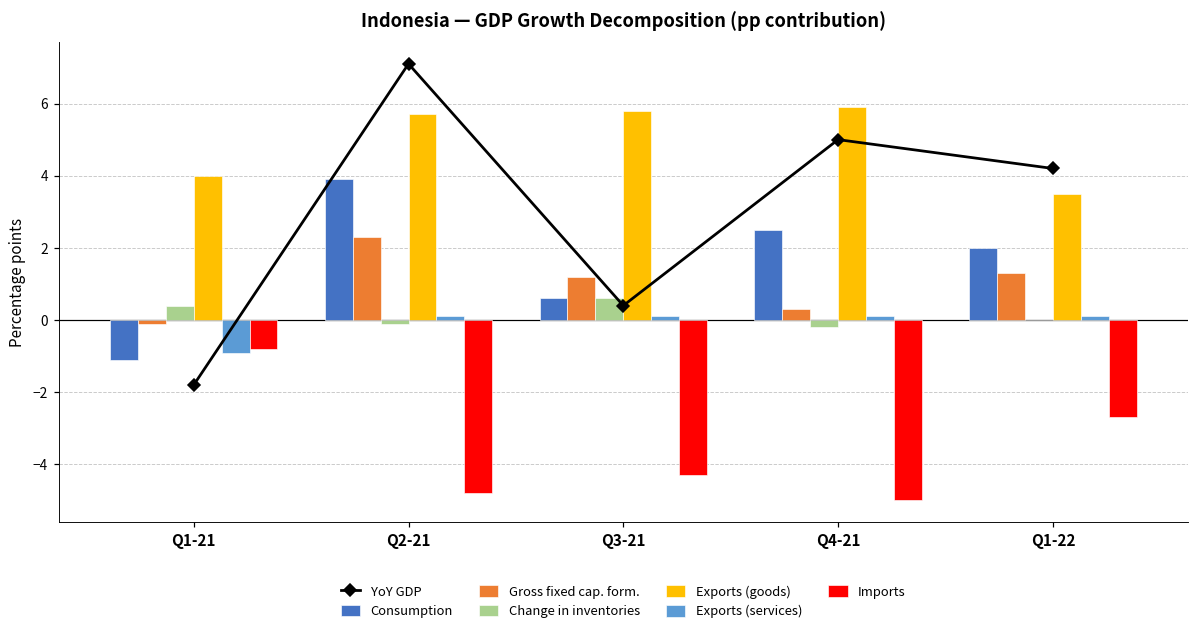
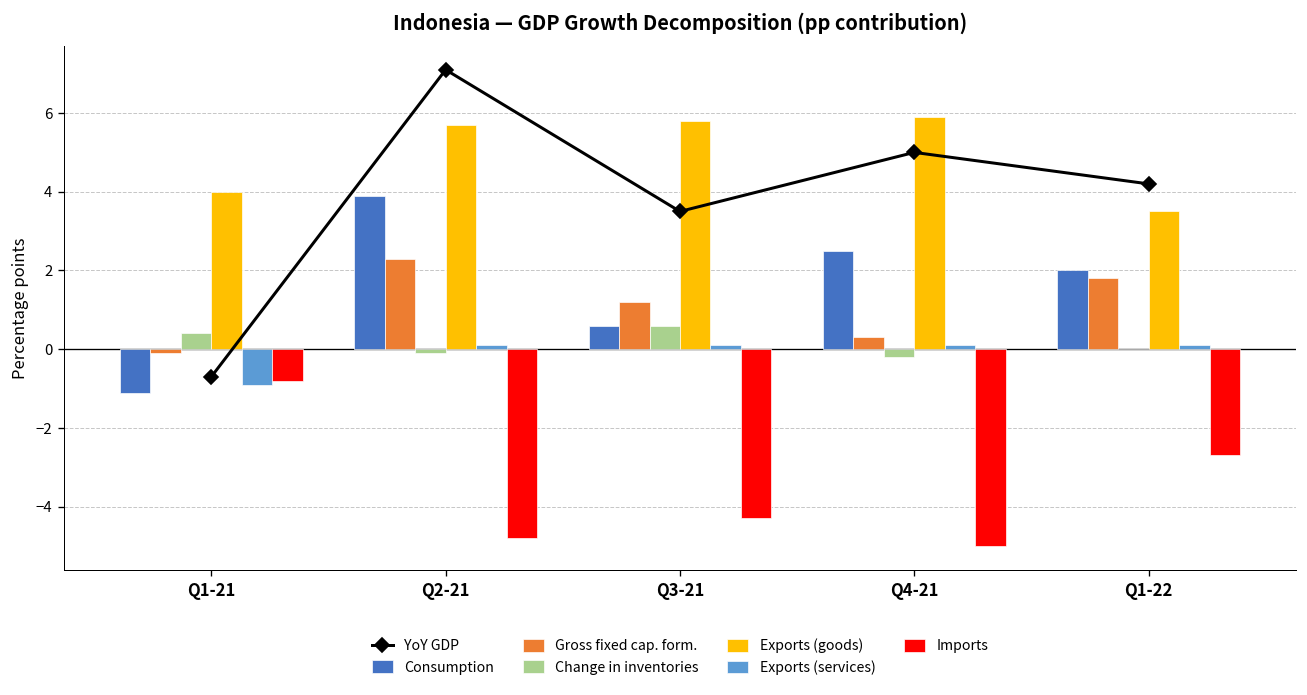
  {
    "YoY GDP": {
-     "Q1-21": -1.8,
+     "Q1-21": -0.7,
      "Q2-21": 7.1,
-     "Q3-21": 0.4,
+     "Q3-21": 3.5,
      "Q4-21": 5.0,
      "Q1-22": 4.2
    },
    "Gross fixed cap. form.": {
      "Q1-21": -0.1,
      "Q2-21": 2.3,
      "Q3-21": 1.2,
      "Q4-21": 0.3,
-     "Q1-22": 1.3
+     "Q1-22": 1.8
    },
    "Change in inventories": {
      "Q1-21": 0.4,
      "Q2-21": -0.1,
      "Q3-21": 0.6,
      "Q4-21": -0.2,
      "Q1-22": 0.0
    },
    "Exports (goods)": {
      "Q1-21": 4.0,
      "Q2-21": 5.7,
      "Q3-21": 5.8,
      "Q4-21": 5.9,
      "Q1-22": 3.5
    },
    "Imports": {
      "Q1-21": -0.8,
      "Q2-21": -4.8,
      "Q3-21": -4.3,
      "Q4-21": -5.0,
      "Q1-22": -2.7
    }
  }
